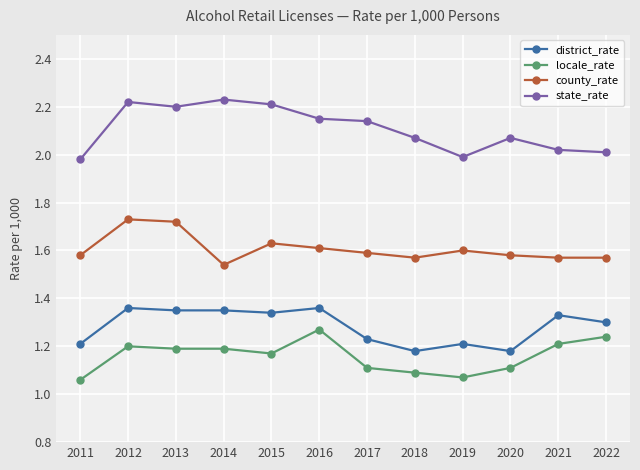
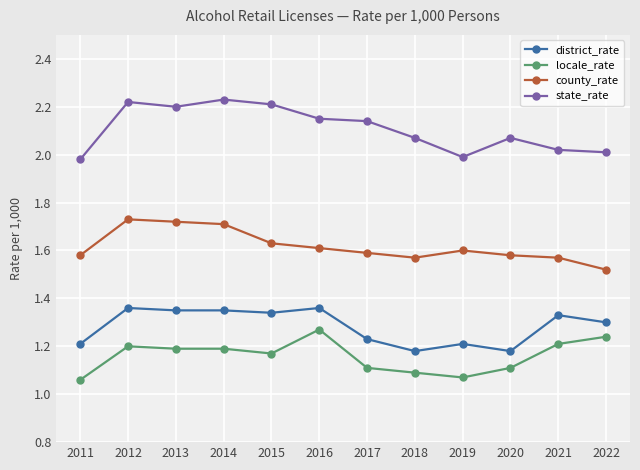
  {
    "district_rate": {
      "2011": 1.21,
      "2012": 1.36,
      "2013": 1.35,
      "2014": 1.35,
      "2015": 1.34,
      "2016": 1.36,
      "2017": 1.23,
      "2018": 1.18,
      "2019": 1.21,
      "2020": 1.18,
      "2021": 1.33,
      "2022": 1.30
    },
    "locale_rate": {
      "2011": 1.06,
      "2012": 1.20,
      "2013": 1.19,
      "2014": 1.19,
      "2015": 1.17,
      "2016": 1.27,
      "2017": 1.11,
      "2018": 1.09,
      "2019": 1.07,
      "2020": 1.11,
      "2021": 1.21,
      "2022": 1.24
    },
    "county_rate": {
      "2011": 1.58,
      "2012": 1.73,
      "2013": 1.72,
-     "2014": 1.54,
+     "2014": 1.71,
      "2015": 1.63,
      "2016": 1.61,
      "2017": 1.59,
      "2018": 1.57,
      "2019": 1.60,
      "2020": 1.58,
      "2021": 1.57,
-     "2022": 1.57
+     "2022": 1.52
    },
    "state_rate": {
      "2011": 1.98,
      "2012": 2.22,
      "2013": 2.20,
      "2014": 2.23,
      "2015": 2.21,
      "2016": 2.15,
      "2017": 2.14,
      "2018": 2.07,
      "2019": 1.99,
      "2020": 2.07,
      "2021": 2.02,
      "2022": 2.01
    }
  }
